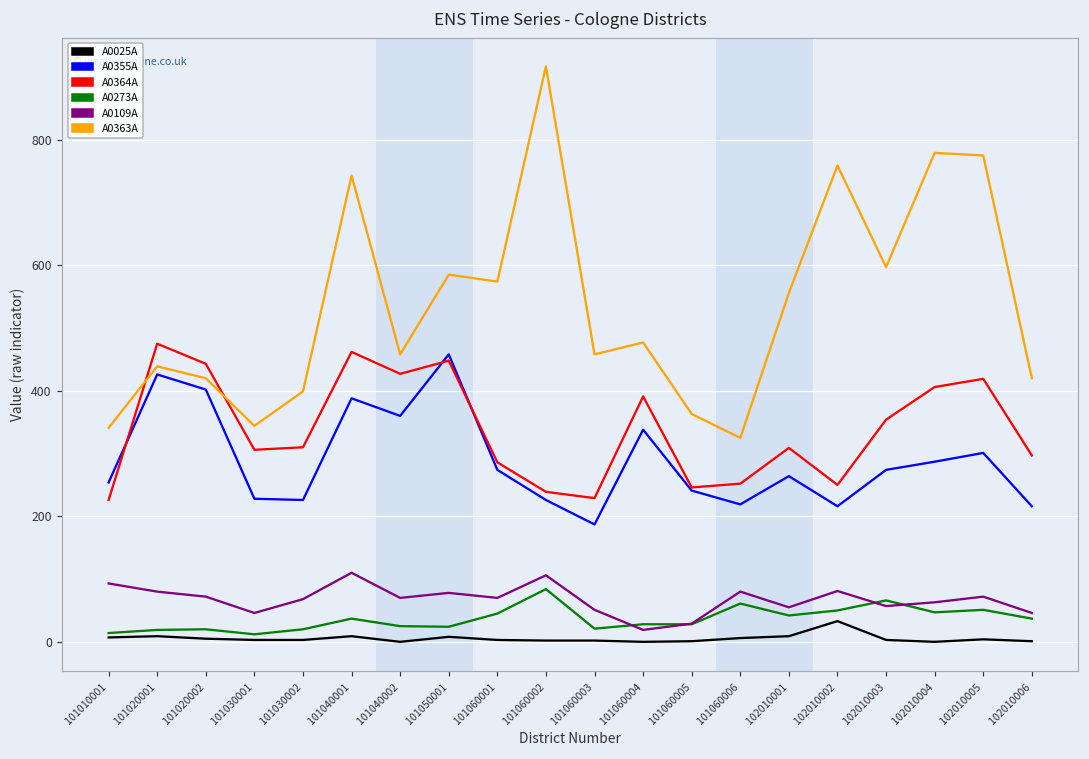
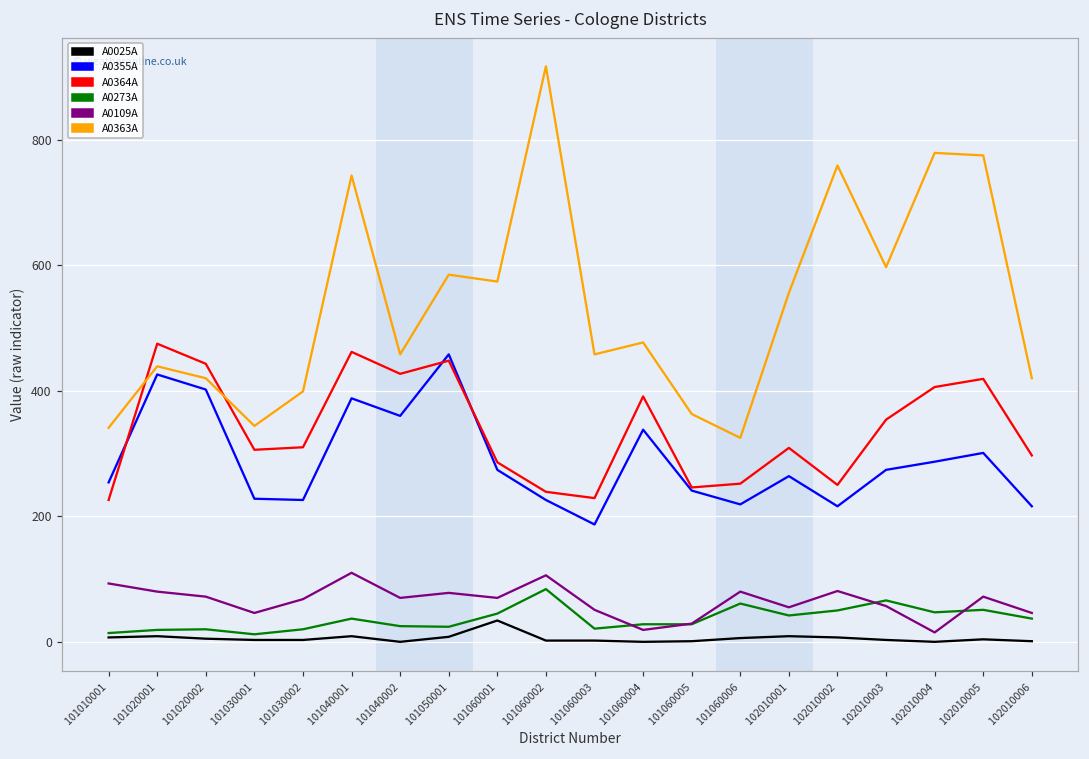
  {
    "A0025A": {
      "101010001": 10,
      "101020001": 10,
      "101020002": 10,
      "101030001": 0,
      "101030002": 0,
      "101040001": 10,
      "101040002": 0,
      "101050001": 10,
-     "101060001": 0,
+     "101060001": 30,
      "101060002": 0,
      "101060003": 0,
      "101060004": 0,
      "101060005": 0,
      "101060006": 10,
      "102010001": 10,
-     "102010002": 30,
+     "102010002": 10,
      "102010003": 0,
      "102010004": 0,
      "102010005": 0,
      "102010006": 0
    },
    "A0355A": {
      "101010001": 250,
      "101020001": 430,
      "101020002": 400,
      "101030001": 230,
      "101030002": 230,
      "101040001": 390,
      "101040002": 360,
      "101050001": 460,
      "101060001": 270,
      "101060002": 230,
      "101060003": 190,
      "101060004": 340,
      "101060005": 240,
      "101060006": 220,
      "102010001": 260,
      "102010002": 220,
      "102010003": 270,
      "102010004": 290,
      "102010005": 300,
      "102010006": 220
    },
    "A0364A": {
      "101010001": 230,
      "101020001": 480,
      "101020002": 440,
      "101030001": 310,
      "101030002": 310,
      "101040001": 460,
      "101040002": 430,
      "101050001": 450,
      "101060001": 290,
      "101060002": 240,
      "101060003": 230,
      "101060004": 390,
      "101060005": 250,
      "101060006": 250,
      "102010001": 310,
      "102010002": 250,
      "102010003": 350,
      "102010004": 410,
      "102010005": 420,
      "102010006": 300
    },
    "A0273A": {
      "101010001": 10,
      "101020001": 20,
      "101020002": 20,
      "101030001": 10,
      "101030002": 20,
      "101040001": 40,
      "101040002": 30,
      "101050001": 20,
      "101060001": 50,
      "101060002": 80,
      "101060003": 20,
      "101060004": 30,
      "101060006": 60,
      "102010001": 40,
      "102010002": 50,
      "102010003": 70,
      "102010004": 50,
      "102010005": 50,
      "102010006": 40
    },
    "A0109A": {
      "101010001": 90,
      "101020001": 80,
      "101020002": 70,
      "101030001": 50,
      "101030002": 70,
      "101040001": 110,
      "101040002": 70,
      "101050001": 80,
      "101060001": 70,
      "101060002": 110,
      "101060003": 50,
      "101060004": 20,
      "101060006": 80,
      "102010001": 60,
      "102010002": 80,
      "102010003": 60,
-     "102010004": 60,
+     "102010004": 20,
      "102010005": 70,
      "102010006": 50
    },
    "A0363A": {
      "101010001": 340,
      "101020001": 440,
      "101020002": 420,
      "101030001": 340,
      "101030002": 400,
      "101040001": 740,
      "101040002": 460,
      "101050001": 590,
      "101060001": 570,
      "101060002": 920,
      "101060003": 460,
      "101060004": 480,
      "101060005": 360,
      "101060006": 330,
      "102010001": 560,
      "102010002": 760,
      "102010003": 600,
      "102010004": 780,
      "102010005": 780,
      "102010006": 420
    }
  }
